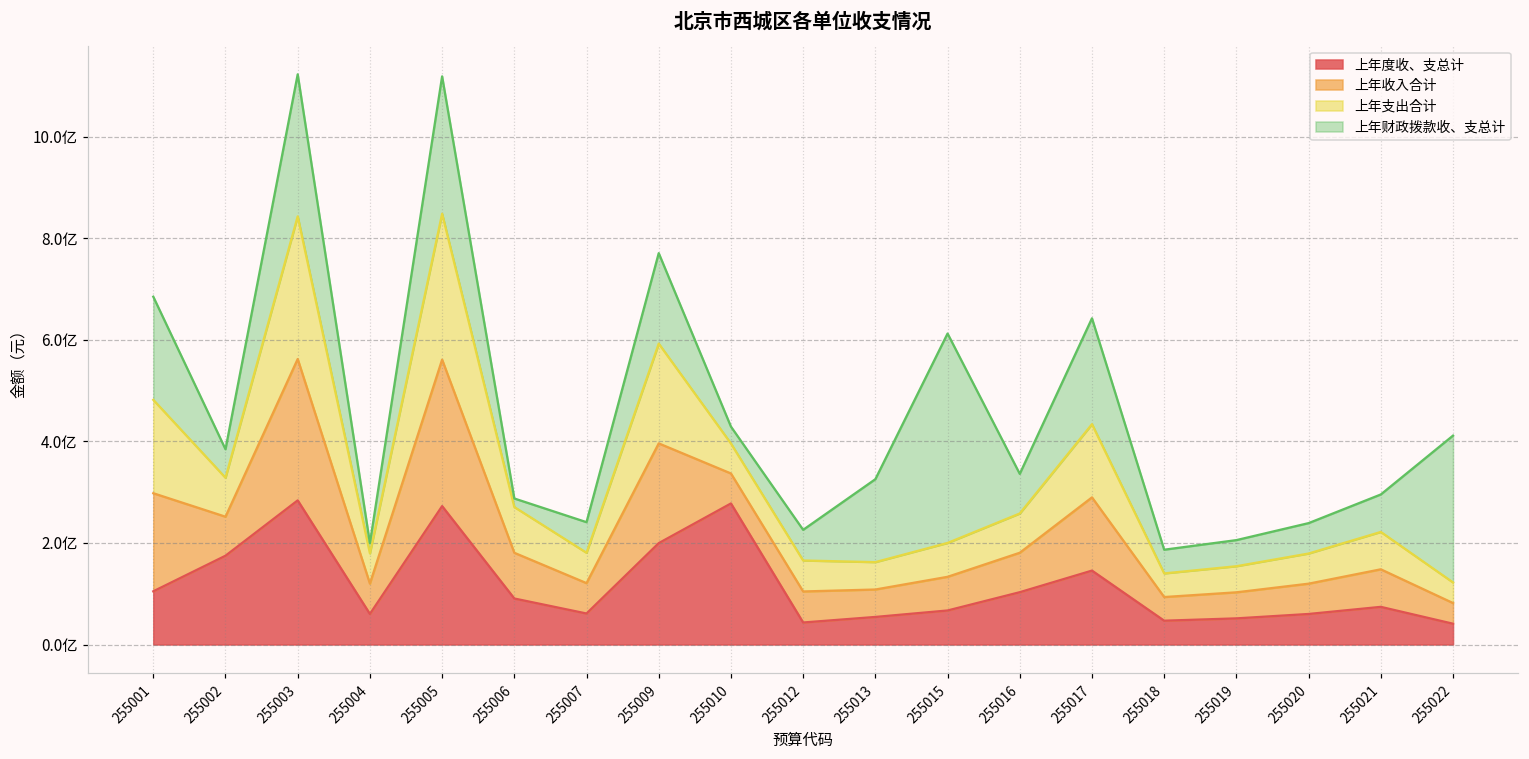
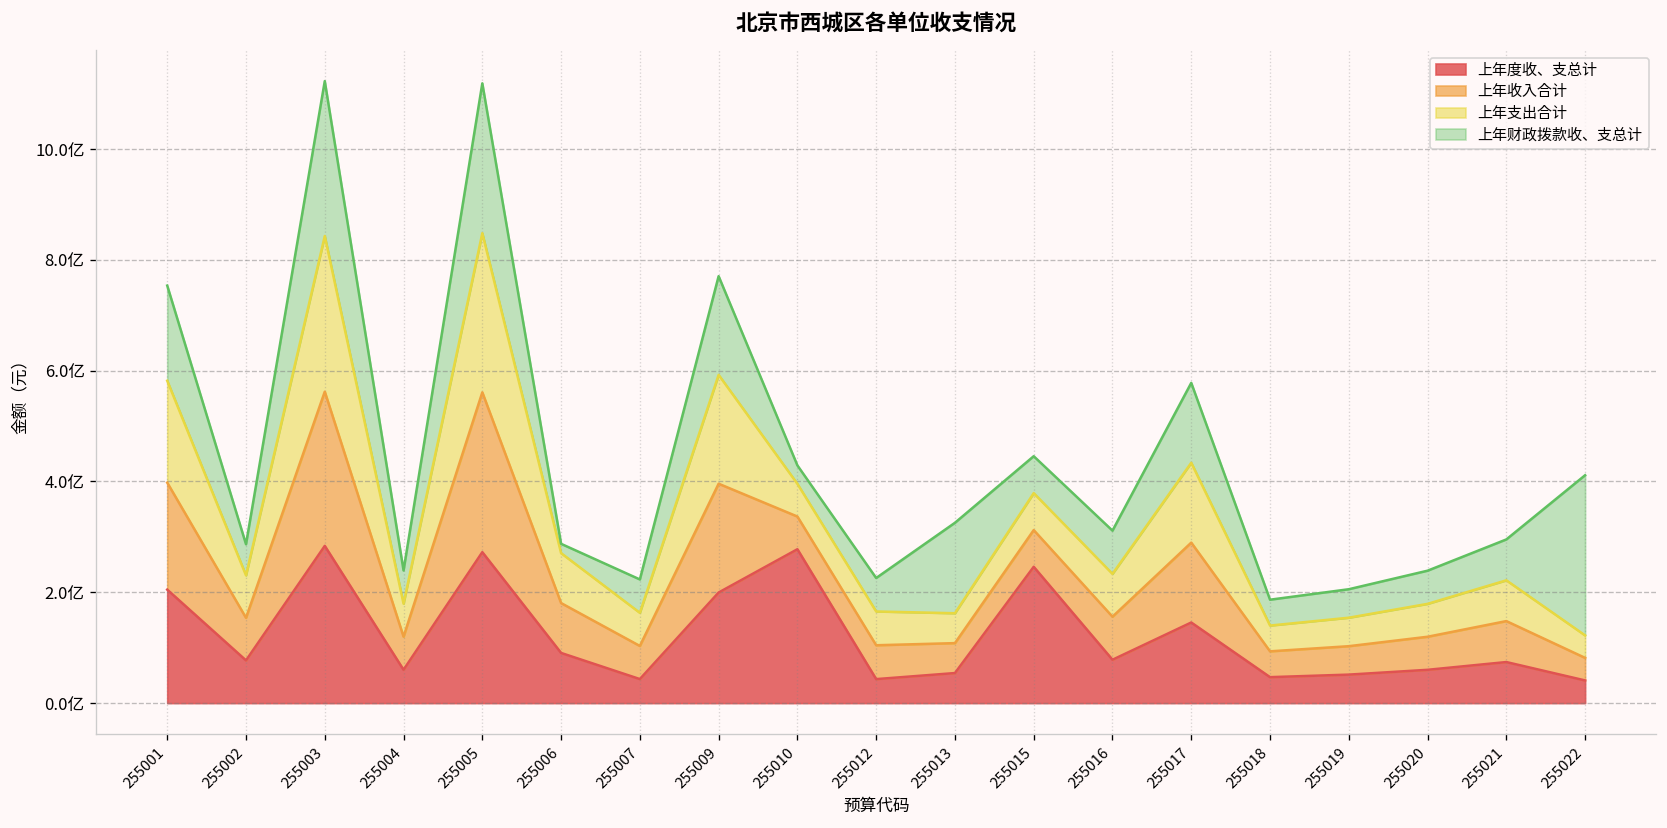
  {
    "上年度收、支总计": {
-     "255001": "1.0亿",
-     "255002": "1.7亿",
+     "255001": "2.0亿",
+     "255002": "0.8亿",
      "255003": "2.8亿",
      "255004": "0.6亿",
      "255005": "2.7亿",
      "255006": "0.9亿",
-     "255007": "0.6亿",
+     "255007": "0.4亿",
      "255009": "2.0亿",
      "255010": "2.8亿",
      "255012": "0.4亿",
      "255013": "0.5亿",
-     "255015": "0.7亿",
-     "255016": "1.0亿",
+     "255015": "2.5亿",
+     "255016": "0.8亿",
      "255017": "1.5亿",
      "255018": "0.5亿",
      "255019": "0.5亿",
      "255020": "0.6亿",
      "255021": "0.7亿",
      "255022": "0.4亿"
    },
    "上年财政拨款收、支总计": {
-     "255001": "2.0亿",
+     "255001": "1.7亿",
      "255002": "0.6亿",
      "255003": "2.8亿",
-     "255004": "0.2亿",
+     "255004": "0.6亿",
      "255005": "2.7亿",
      "255006": "0.2亿",
      "255007": "0.6亿",
      "255009": "1.8亿",
      "255010": "0.3亿",
      "255012": "0.6亿",
      "255013": "1.6亿",
-     "255015": "4.1亿",
+     "255015": "0.7亿",
      "255016": "0.8亿",
-     "255017": "2.1亿",
+     "255017": "1.4亿",
      "255018": "0.5亿",
      "255019": "0.5亿",
      "255020": "0.6亿",
      "255021": "0.7亿",
      "255022": "2.9亿"
    }
  }
